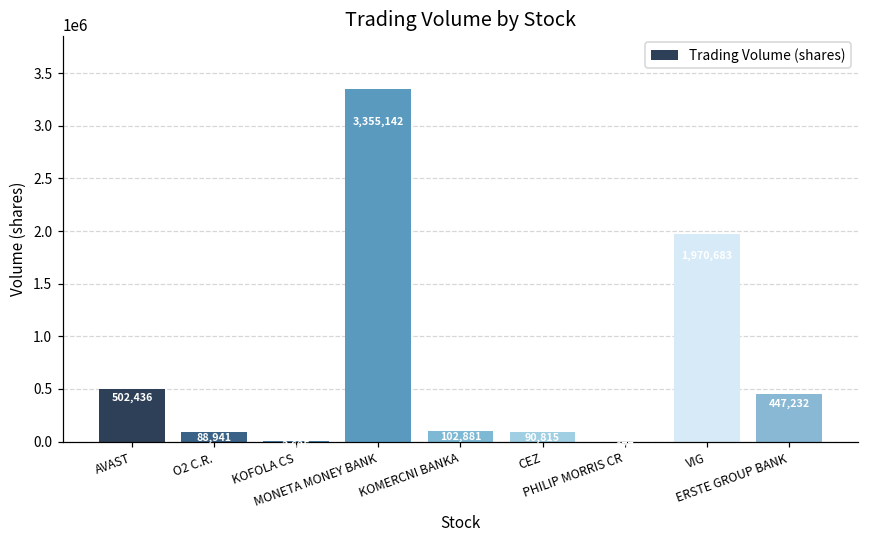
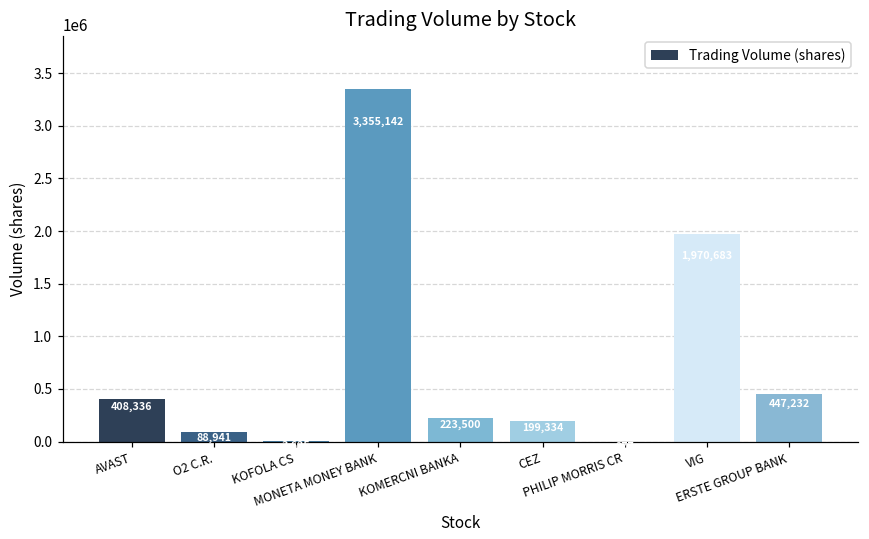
  {
-   "AVAST": "502,436",
+   "AVAST": "408,336",
    "O2 C.R.": "88,941",
    "MONETA MONEY BANK": "3,355,142",
-   "KOMERCNI BANKA": "102,881",
-   "CEZ": "90,815",
+   "KOMERCNI BANKA": "223,500",
+   "CEZ": "199,334",
    "ERSTE GROUP BANK": "447,232"
  }
